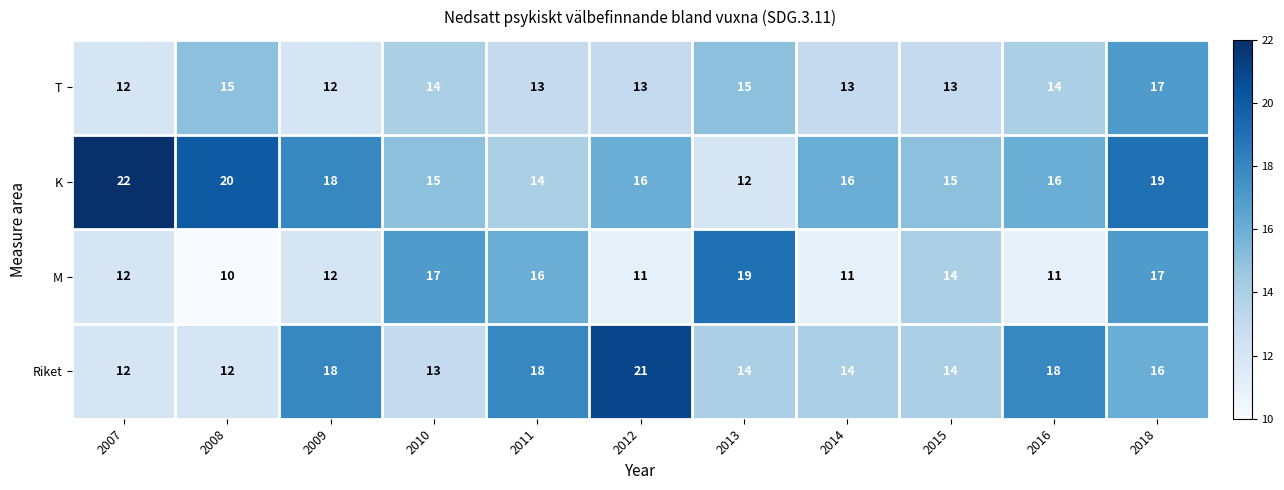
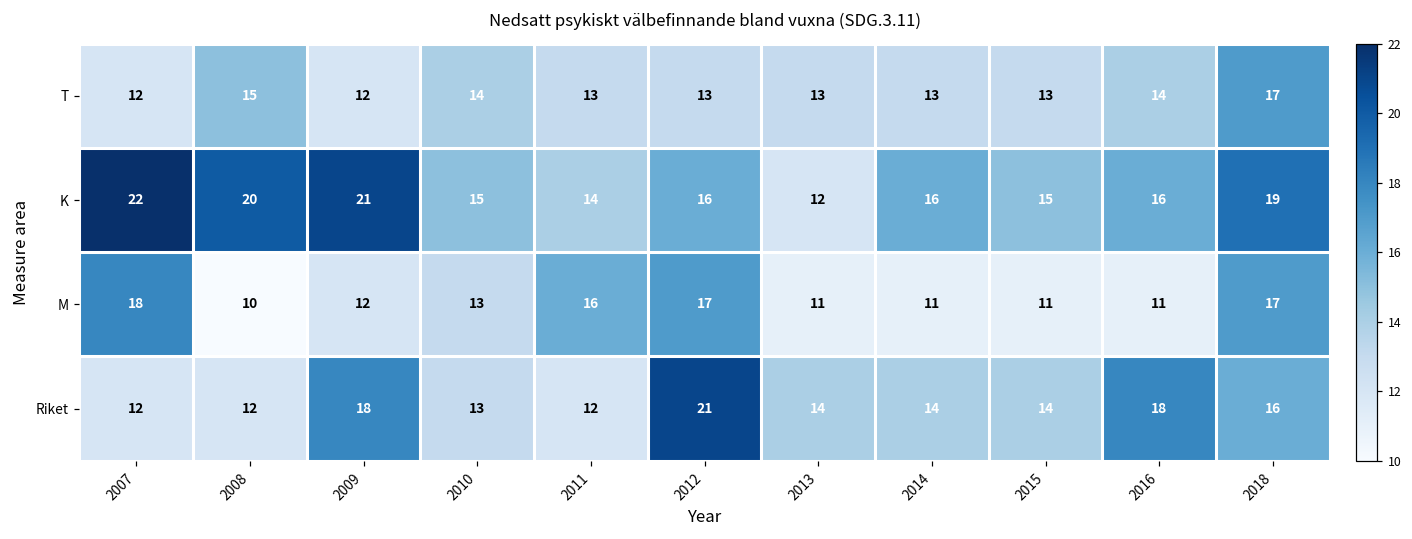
  {
    "T": {
      "2007": 12,
      "2008": 15,
      "2009": 12,
      "2010": 14,
      "2011": 13,
      "2012": 13,
-     "2013": 15,
+     "2013": 13,
      "2014": 13,
      "2015": 13,
      "2016": 14,
      "2018": 17
    },
    "K": {
      "2007": 22,
      "2008": 20,
-     "2009": 18,
+     "2009": 21,
      "2010": 15,
      "2011": 14,
      "2012": 16,
      "2013": 12,
      "2014": 16,
      "2015": 15,
      "2016": 16,
      "2018": 19
    },
    "M": {
-     "2007": 12,
+     "2007": 18,
      "2008": 10,
      "2009": 12,
-     "2010": 17,
+     "2010": 13,
      "2011": 16,
-     "2012": 11,
-     "2013": 19,
+     "2012": 17,
+     "2013": 11,
      "2014": 11,
-     "2015": 14,
+     "2015": 11,
      "2016": 11,
      "2018": 17
    },
    "Riket": {
      "2007": 12,
      "2008": 12,
      "2009": 18,
      "2010": 13,
-     "2011": 18,
+     "2011": 12,
      "2012": 21,
      "2013": 14,
      "2014": 14,
      "2015": 14,
      "2016": 18,
      "2018": 16
    }
  }
